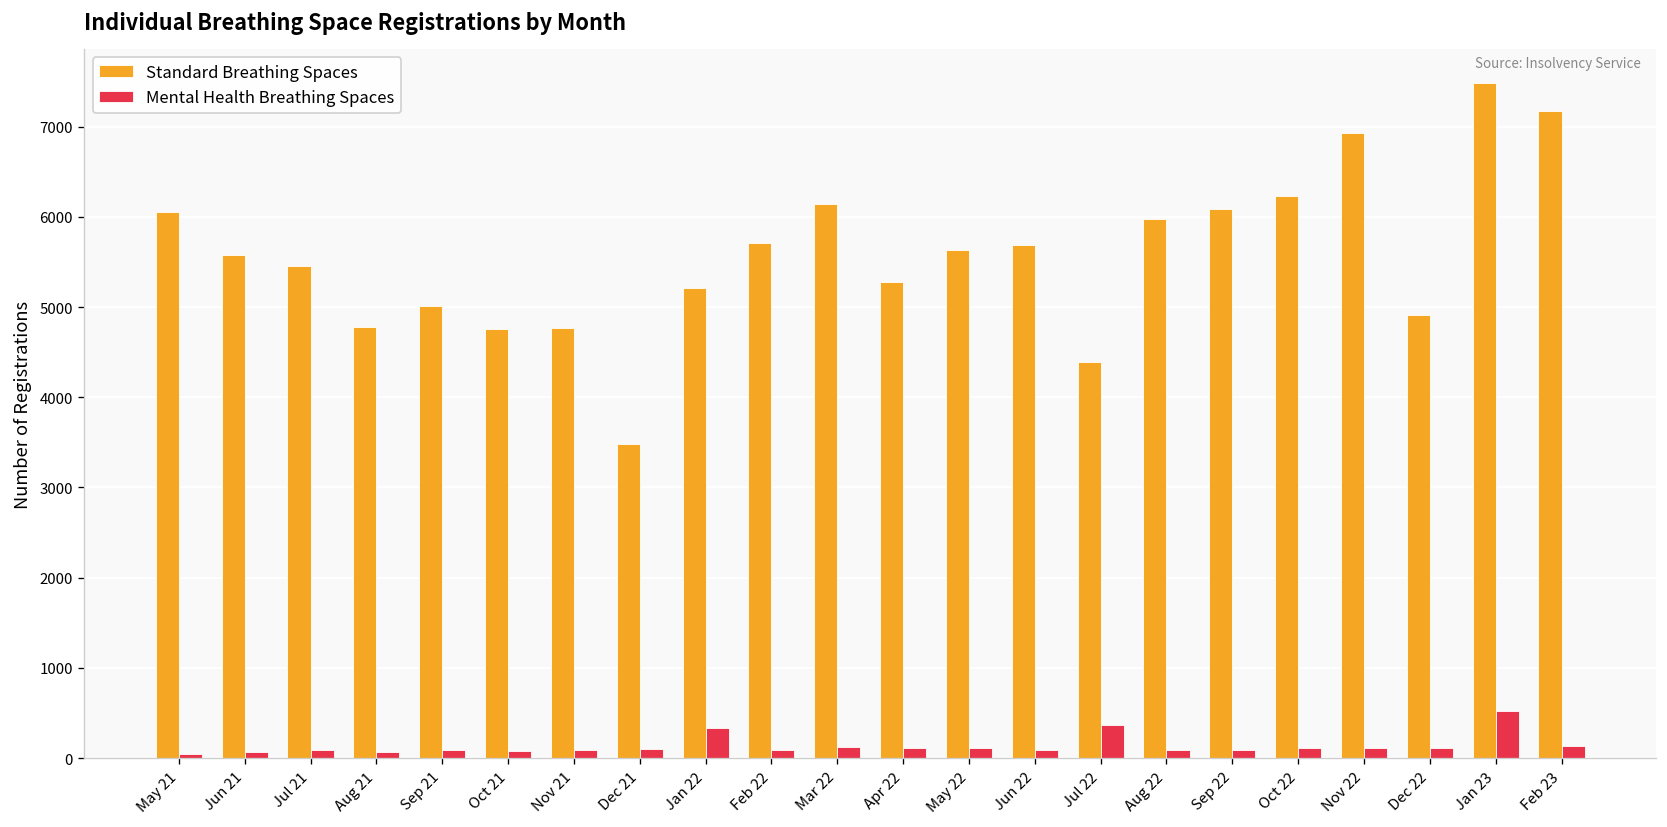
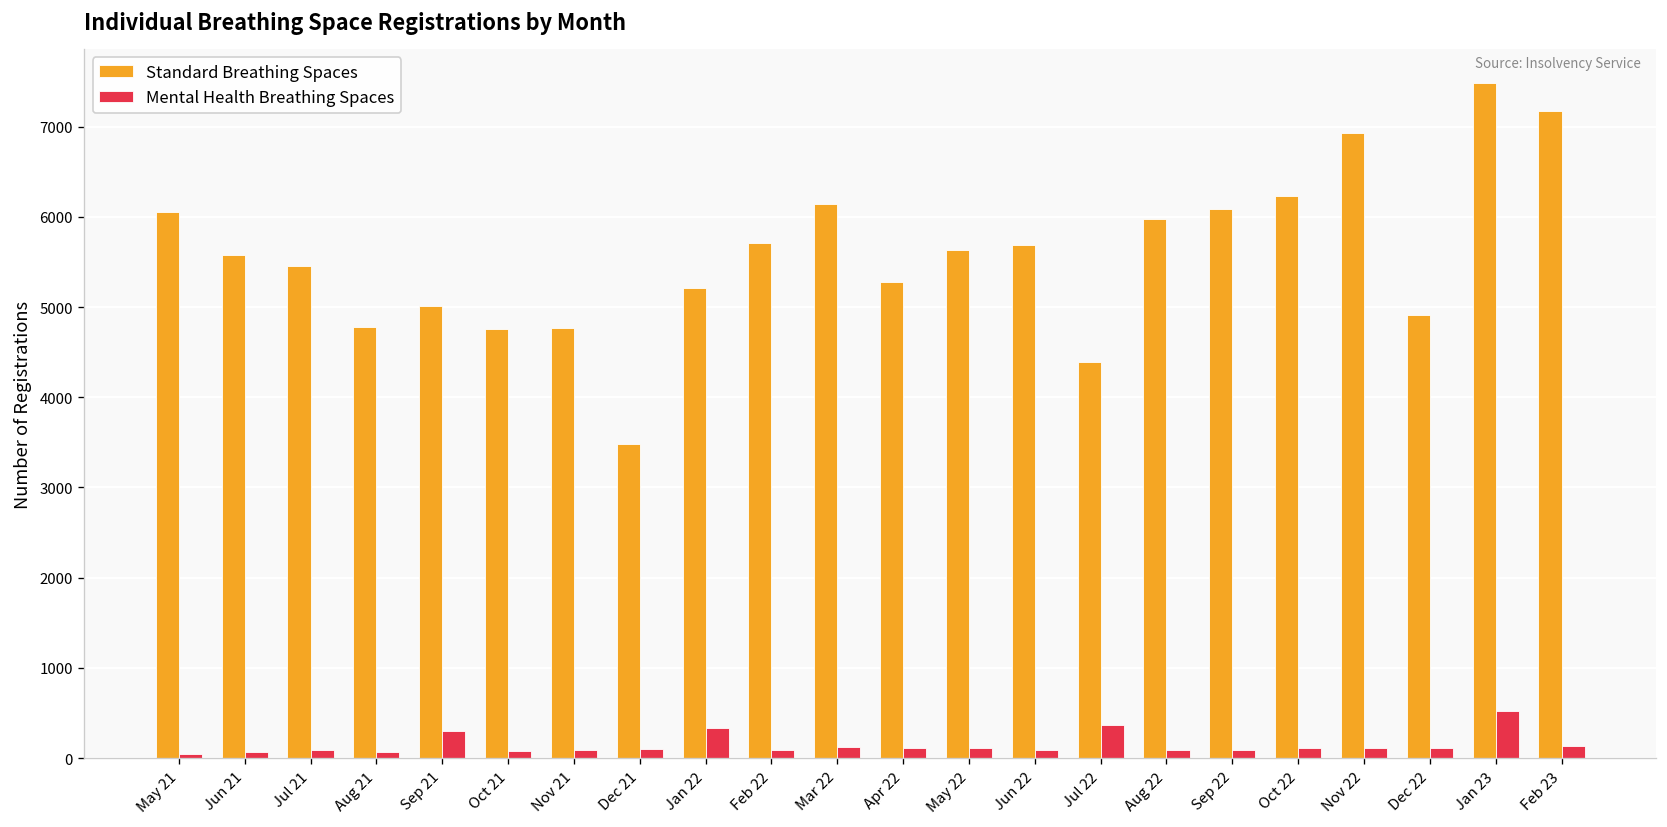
  {
    "Standard Breathing Spaces": {
      "May 21": 6100,
      "Jun 21": 5600,
      "Jul 21": 5500,
      "Aug 21": 4800,
      "Sep 21": 5000,
      "Oct 21": 4800,
      "Nov 21": 4800,
      "Dec 21": 3500,
      "Jan 22": 5200,
      "Feb 22": 5700,
      "Mar 22": 6100,
      "Apr 22": 5300,
      "May 22": 5600,
      "Jun 22": 5700,
      "Jul 22": 4400,
      "Aug 22": 6000,
      "Sep 22": 6100,
      "Oct 22": 6200,
      "Nov 22": 6900,
      "Dec 22": 4900,
      "Jan 23": 7500,
      "Feb 23": 7200
    },
    "Mental Health Breathing Spaces": {
      "May 21": 0,
      "Jun 21": 100,
      "Jul 21": 100,
      "Aug 21": 100,
-     "Sep 21": 100,
+     "Sep 21": 300,
      "Oct 21": 100,
      "Nov 21": 100,
      "Dec 21": 100,
      "Jan 22": 300,
      "Feb 22": 100,
      "Mar 22": 100,
      "Apr 22": 100,
      "May 22": 100,
      "Jun 22": 100,
      "Jul 22": 400,
      "Aug 22": 100,
      "Sep 22": 100,
      "Oct 22": 100,
      "Nov 22": 100,
      "Dec 22": 100,
      "Jan 23": 500,
      "Feb 23": 100
    }
  }
